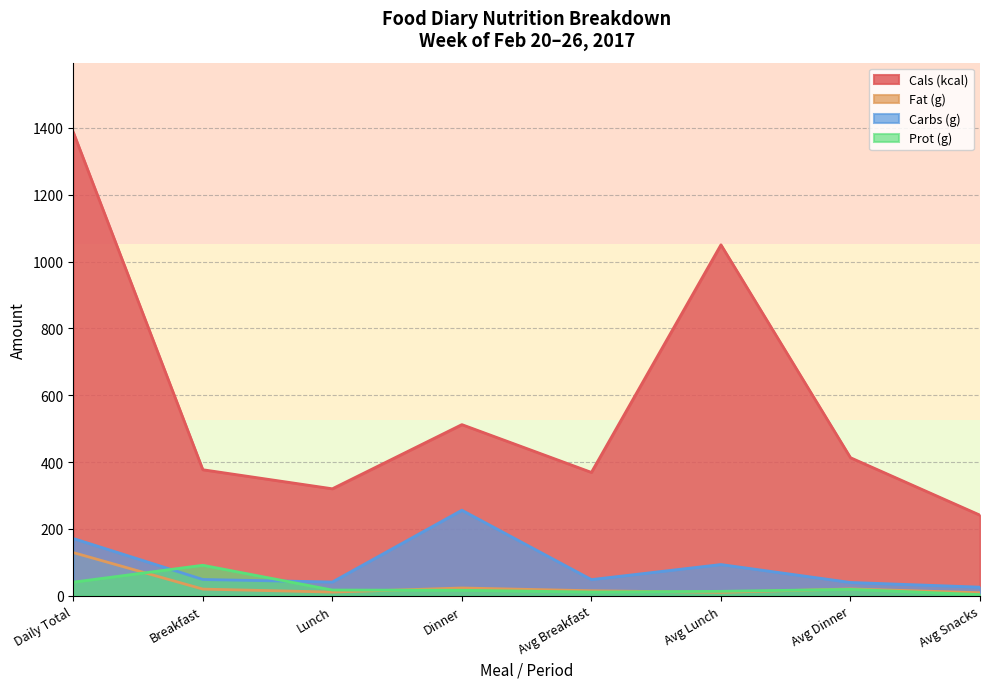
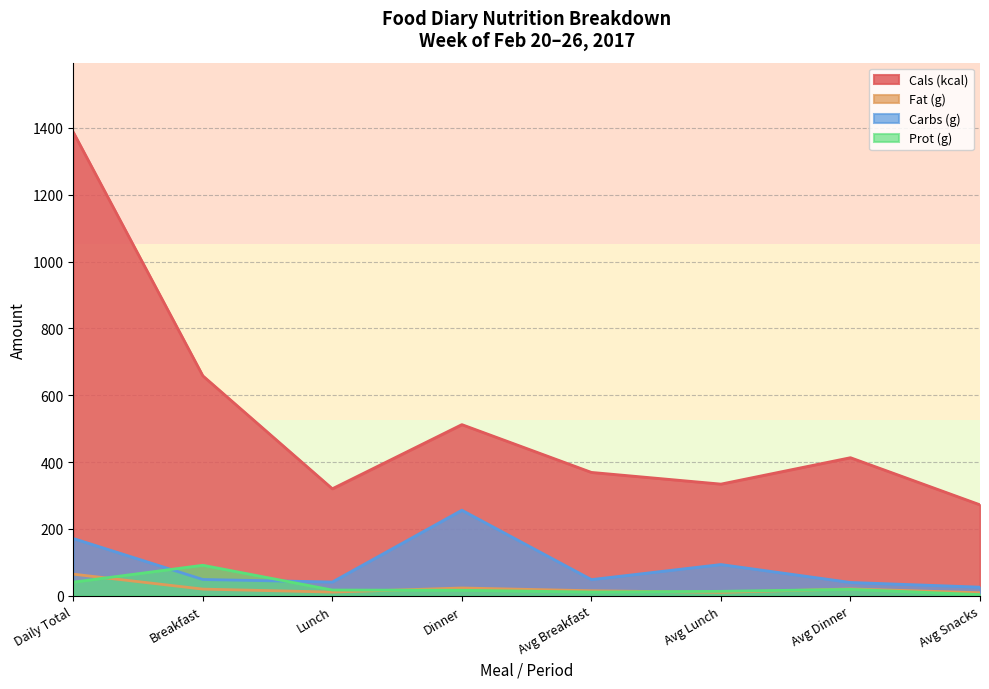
  {
    "Cals (kcal)": {
      "Daily Total": 1390,
-     "Breakfast": 380,
+     "Breakfast": 660,
      "Lunch": 320,
      "Dinner": 510,
      "Avg Breakfast": 370,
-     "Avg Lunch": 1050,
+     "Avg Lunch": 330,
      "Avg Dinner": 410,
-     "Avg Snacks": 240
+     "Avg Snacks": 270
    },
    "Fat (g)": {
-     "Daily Total": 130,
+     "Daily Total": 60,
      "Breakfast": 20
    },
    "Carbs (g)": {
      "Daily Total": 170,
      "Breakfast": 50,
      "Lunch": 40,
      "Dinner": 260,
      "Avg Breakfast": 50,
      "Avg Lunch": 90,
      "Avg Dinner": 40,
      "Avg Snacks": 30
    },
    "Prot (g)": {
      "Daily Total": 40,
      "Breakfast": 90
    }
  }
